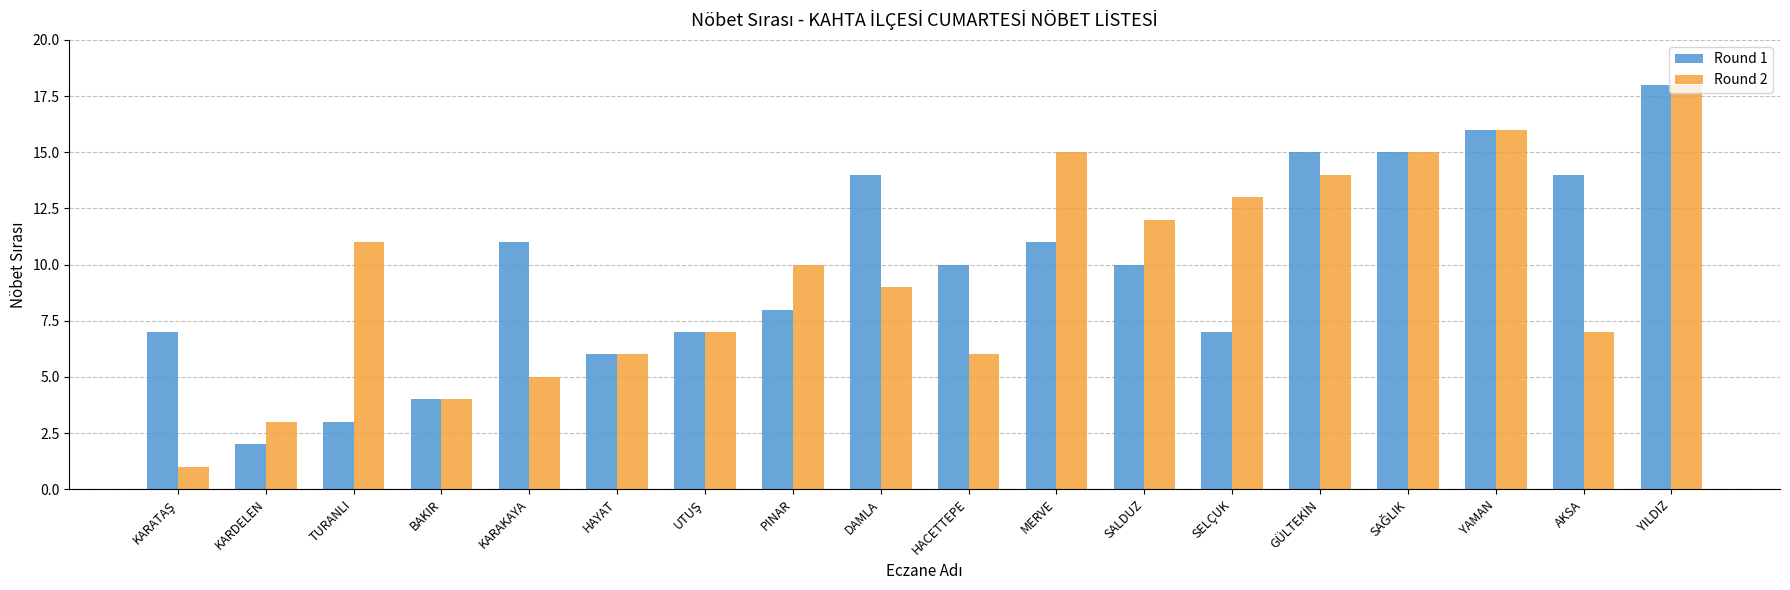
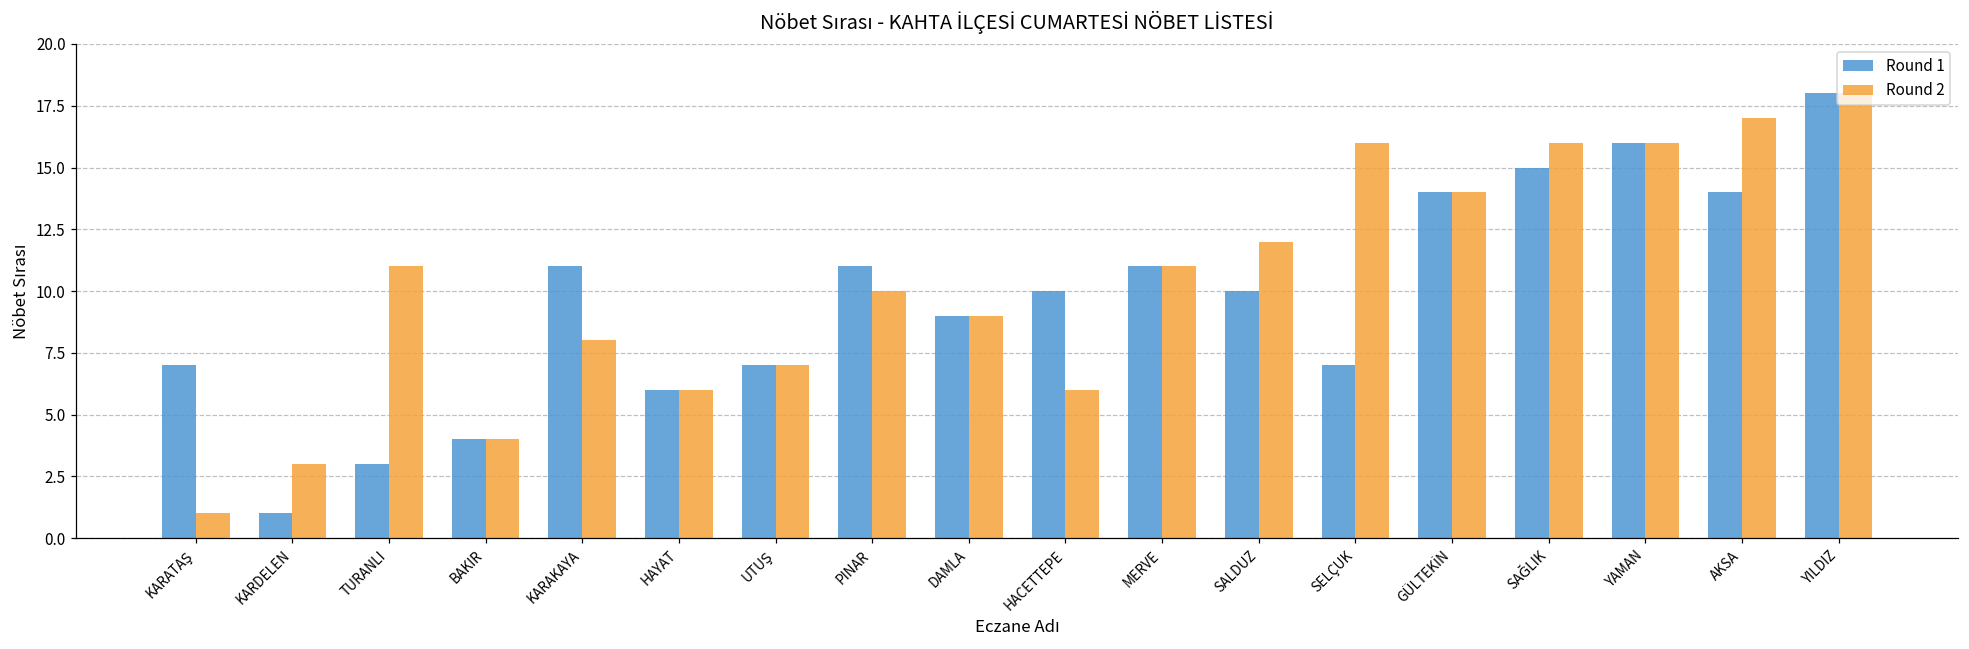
  {
    "Round 1": {
      "KARATAŞ": 7,
-     "KARDELEN": 2,
+     "KARDELEN": 1,
      "TURANLI": 3,
      "BAKIR": 4,
      "KARAKAYA": 11,
      "HAYAT": 6,
      "UTUŞ": 7,
-     "PINAR": 8,
-     "DAMLA": 14,
+     "PINAR": 11,
+     "DAMLA": 9,
      "HACETTEPE": 10,
      "MERVE": 11,
      "SALDUZ": 10,
      "SELÇUK": 7,
-     "GÜLTEKİN": 15,
+     "GÜLTEKİN": 14,
      "SAĞLIK": 15,
      "YAMAN": 16,
      "AKSA": 14,
      "YILDIZ": 18
    },
    "Round 2": {
      "KARATAŞ": 1,
      "KARDELEN": 3,
      "TURANLI": 11,
      "BAKIR": 4,
-     "KARAKAYA": 5,
+     "KARAKAYA": 8,
      "HAYAT": 6,
      "UTUŞ": 7,
      "PINAR": 10,
      "DAMLA": 9,
      "HACETTEPE": 6,
-     "MERVE": 15,
+     "MERVE": 11,
      "SALDUZ": 12,
-     "SELÇUK": 13,
+     "SELÇUK": 16,
      "GÜLTEKİN": 14,
-     "SAĞLIK": 15,
+     "SAĞLIK": 16,
      "YAMAN": 16,
-     "AKSA": 7
+     "AKSA": 17
    }
  }
